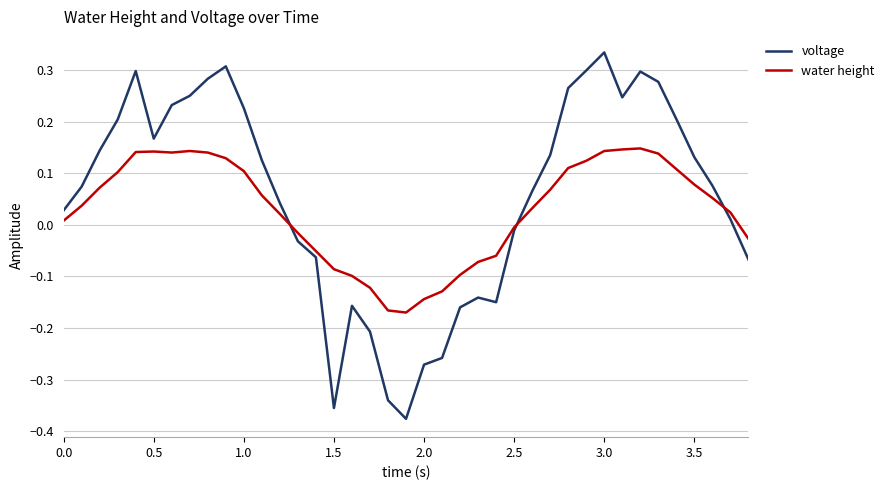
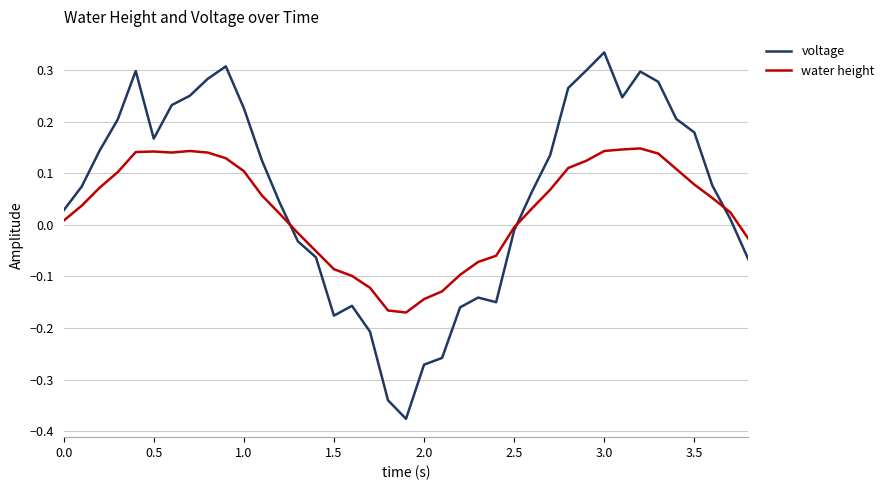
  {
    "voltage": {
      "0.0": 0.03,
      "0.5": 0.17,
      "1.0": 0.23,
-     "1.5": -0.36,
+     "1.5": -0.18,
      "2.0": -0.27,
      "2.5": -0.01,
      "3.0": 0.33,
-     "3.5": 0.13
+     "3.5": 0.18
    },
    "water height": {
      "0.0": 0.01,
      "0.5": 0.14,
      "1.0": 0.10,
      "1.5": -0.09,
      "2.0": -0.14,
      "2.5": -0.01,
      "3.0": 0.14,
      "3.5": 0.08
    }
  }
